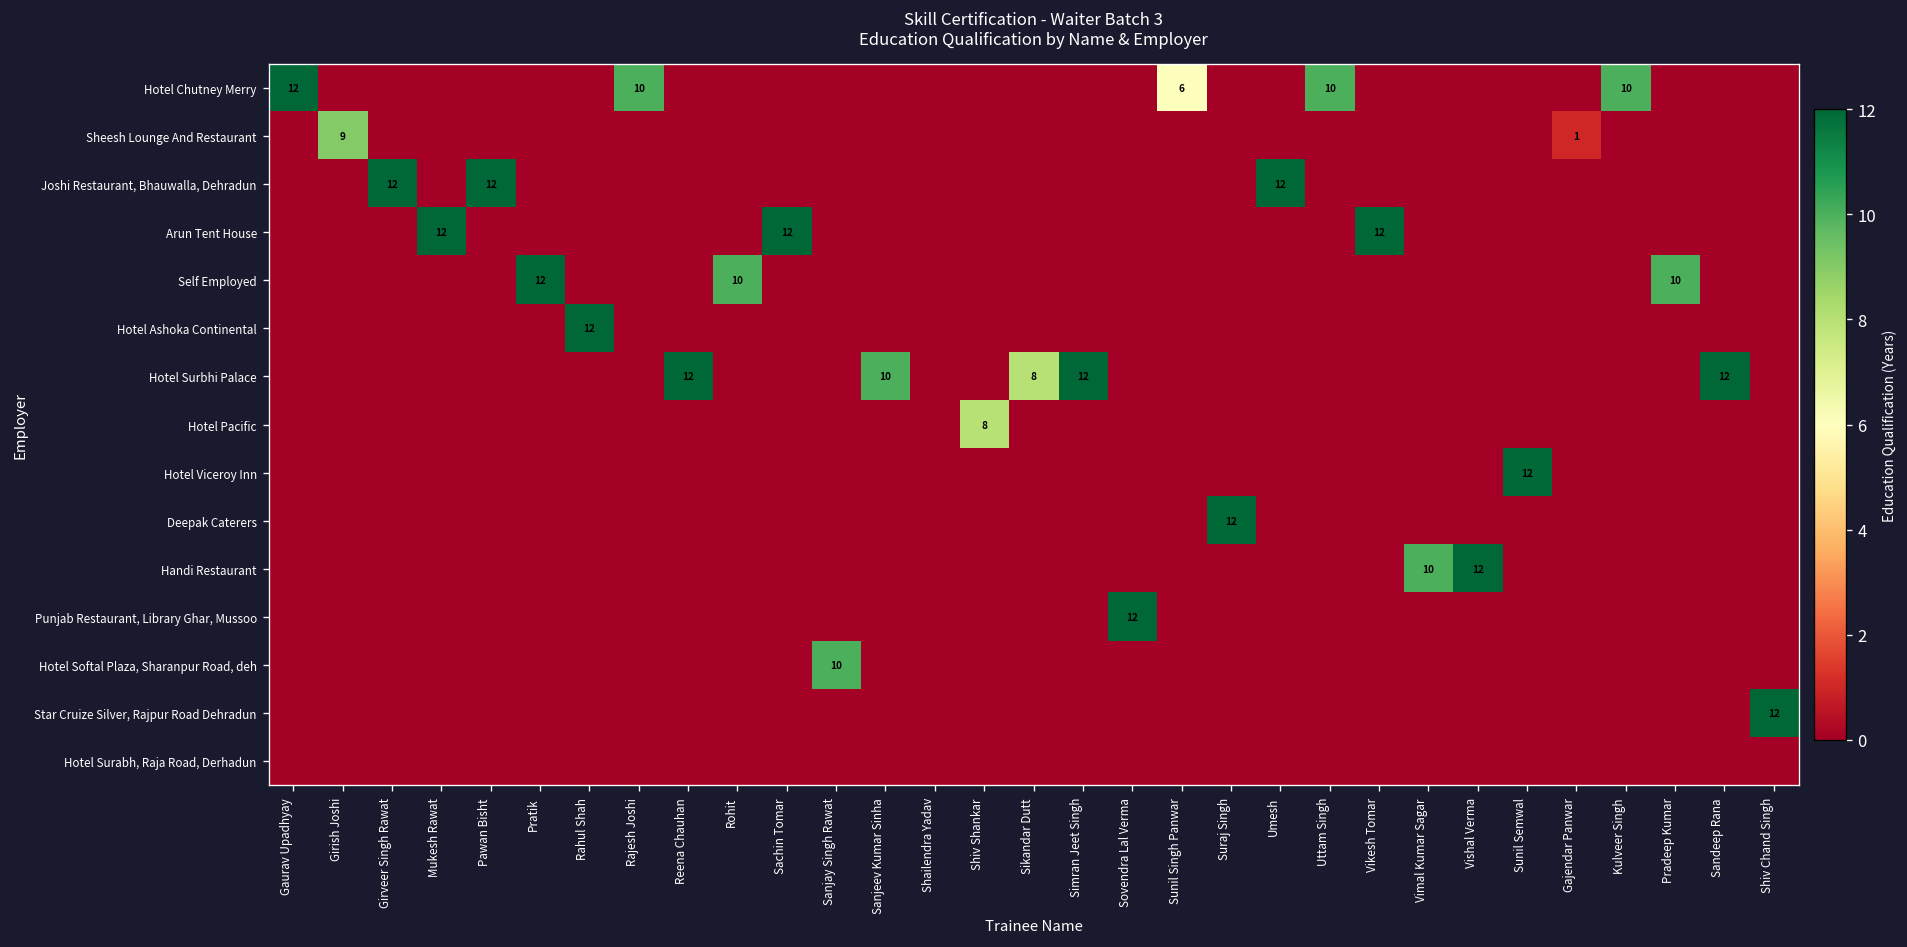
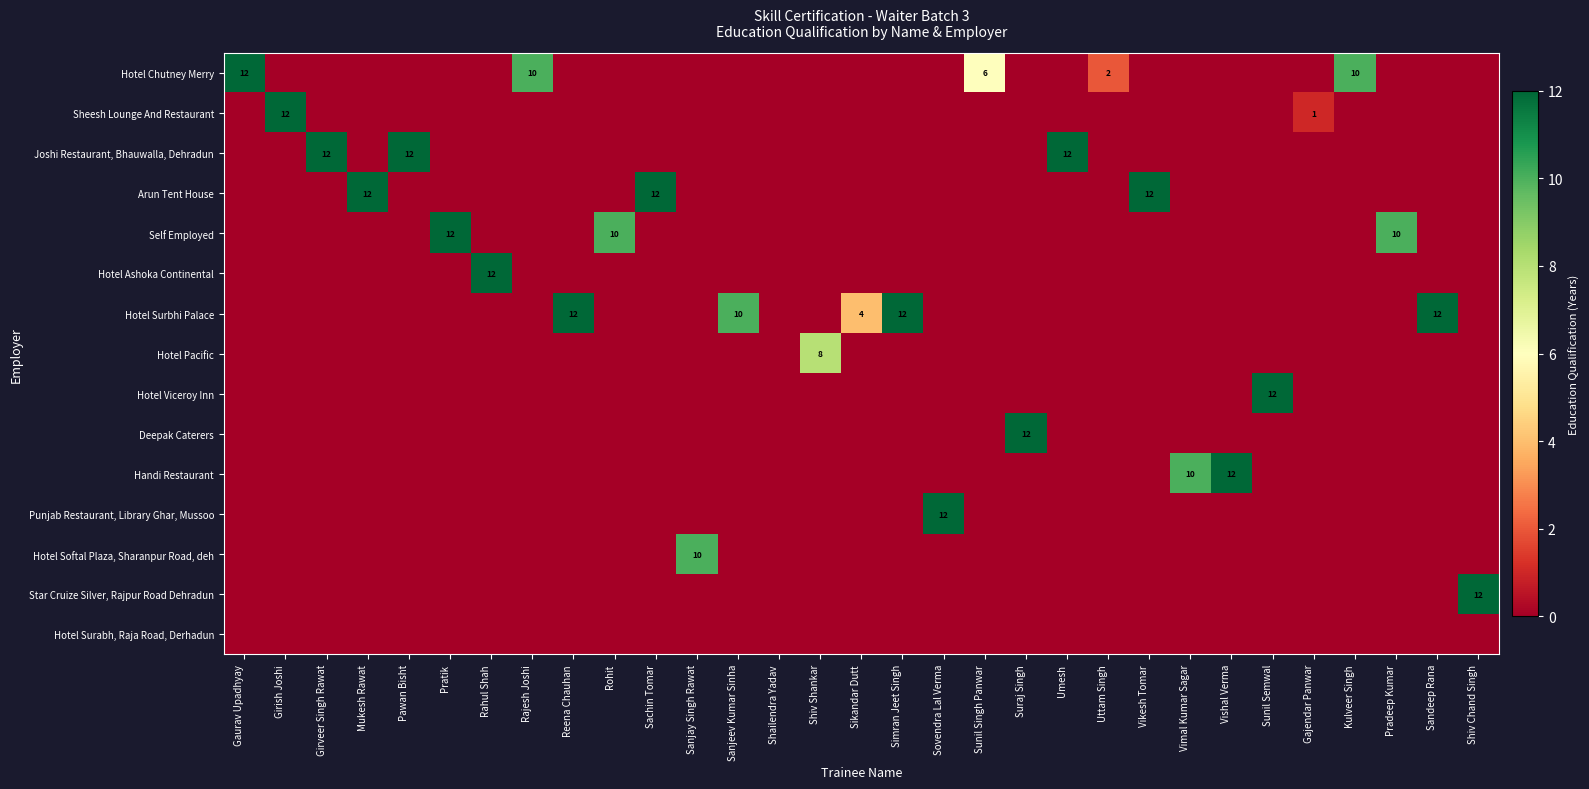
  {
    "Hotel Chutney Merry": {
      "Gaurav Upadhyay": 12,
      "Rajesh Joshi": 10,
      "Sunil Singh Panwar": 6,
-     "Uttam Singh": 10,
+     "Uttam Singh": 2,
      "Kulveer Singh": 10
    },
    "Sheesh Lounge And Restaurant": {
-     "Girish Joshi": 9,
+     "Girish Joshi": 12,
      "Gajendar Panwar": 1
    },
    "Joshi Restaurant, Bhauwalla, Dehradun": {
      "Girveer Singh Rawat": 12,
      "Pawan Bisht": 12,
      "Umesh": 12
    },
    "Arun Tent House": {
      "Mukesh Rawat": 12,
      "Sachin Tomar": 12,
      "Vikesh Tomar": 12
    },
    "Self Employed": {
      "Pratik": 12,
      "Rohit": 10,
      "Pradeep Kumar": 10
    },
    "Hotel Ashoka Continental": {
      "Rahul Shah": 12
    },
    "Hotel Surbhi Palace": {
      "Reena Chauhan": 12,
      "Sanjeev Kumar Sinha": 10,
-     "Sikandar Dutt": 8,
+     "Sikandar Dutt": 4,
      "Simran Jeet Singh": 12,
      "Sandeep Rana": 12
    },
    "Hotel Pacific": {
      "Shiv Shankar": 8
    },
    "Hotel Viceroy Inn": {
      "Sunil Semwal": 12
    },
    "Deepak Caterers": {
      "Suraj Singh": 12
    },
    "Handi Restaurant": {
      "Vimal Kumar Sagar": 10,
      "Vishal Verma": 12
    },
    "Punjab Restaurant, Library Ghar, Mussoo": {
      "Sovendra Lal Verma": 12
    },
    "Hotel Softal Plaza, Sharanpur Road, deh": {
      "Sanjay Singh Rawat": 10
    },
    "Star Cruize Silver, Rajpur Road Dehradun": {
      "Shiv Chand Singh": 12
    }
  }
